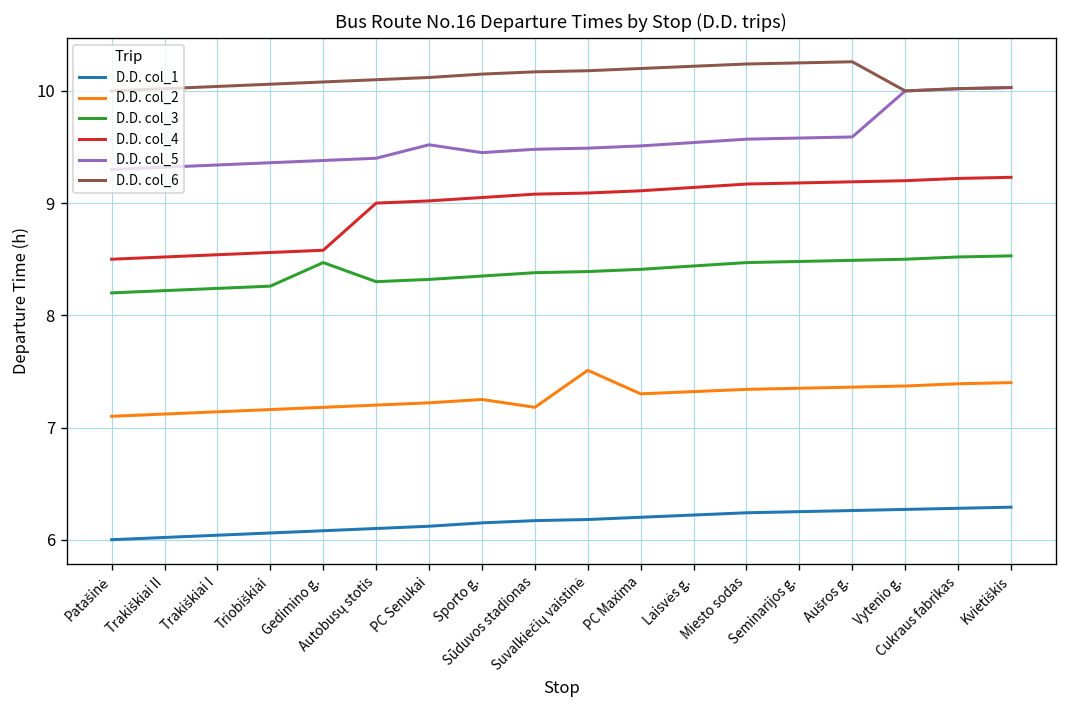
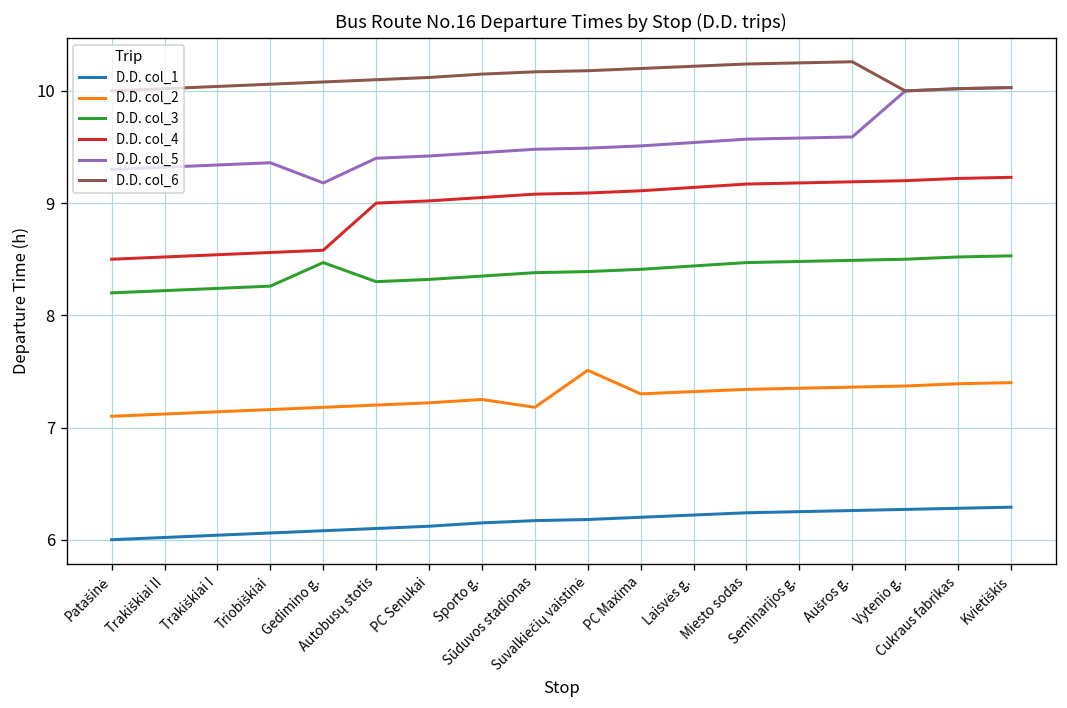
  {
    "D.D. col_1": {
      "Patašinė": 6.0,
      "Trakiškiai II": 6.0,
      "Trakiškiai I": 6.0,
      "Triobiškiai": 6.1,
      "Gedimino g.": 6.1,
      "Autobusų stotis": 6.1,
      "PC Senukai": 6.1,
      "Sporto g.": 6.2,
      "Sūduvos stadionas": 6.2,
      "Suvalkiečių vaistinė": 6.2,
      "PC Maxima": 6.2,
      "Laisvės g.": 6.2,
      "Miesto sodas": 6.2,
      "Seminarijos g.": 6.3,
      "Aušros g.": 6.3,
      "Vytenio g.": 6.3,
      "Cukraus fabrikas": 6.3,
      "Kvietiškis": 6.3
    },
    "D.D. col_2": {
      "Patašinė": 7.1,
      "Trakiškiai II": 7.1,
      "Trakiškiai I": 7.1,
      "Triobiškiai": 7.2,
      "Gedimino g.": 7.2,
      "Autobusų stotis": 7.2,
      "PC Senukai": 7.2,
      "Sporto g.": 7.3,
      "Sūduvos stadionas": 7.2,
      "Suvalkiečių vaistinė": 7.5,
      "PC Maxima": 7.3,
      "Laisvės g.": 7.3,
      "Miesto sodas": 7.3,
      "Seminarijos g.": 7.4,
      "Aušros g.": 7.4,
      "Vytenio g.": 7.4,
      "Cukraus fabrikas": 7.4,
      "Kvietiškis": 7.4
    },
    "D.D. col_3": {
      "Patašinė": 8.2,
      "Trakiškiai II": 8.2,
      "Trakiškiai I": 8.2,
      "Triobiškiai": 8.3,
      "Gedimino g.": 8.5,
      "Autobusų stotis": 8.3,
      "PC Senukai": 8.3,
      "Sporto g.": 8.4,
      "Sūduvos stadionas": 8.4,
      "Suvalkiečių vaistinė": 8.4,
      "PC Maxima": 8.4,
      "Laisvės g.": 8.4,
      "Miesto sodas": 8.5,
      "Seminarijos g.": 8.5,
      "Aušros g.": 8.5,
      "Vytenio g.": 8.5,
      "Cukraus fabrikas": 8.5,
      "Kvietiškis": 8.5
    },
    "D.D. col_4": {
      "Patašinė": 8.5,
      "Trakiškiai II": 8.5,
      "Trakiškiai I": 8.5,
      "Triobiškiai": 8.6,
      "Gedimino g.": 8.6,
      "Autobusų stotis": 9.0,
      "PC Senukai": 9.0,
      "Sporto g.": 9.1,
      "Sūduvos stadionas": 9.1,
      "Suvalkiečių vaistinė": 9.1,
      "PC Maxima": 9.1,
      "Laisvės g.": 9.1,
      "Miesto sodas": 9.2,
      "Seminarijos g.": 9.2,
      "Aušros g.": 9.2,
      "Vytenio g.": 9.2,
      "Cukraus fabrikas": 9.2,
      "Kvietiškis": 9.2
    },
    "D.D. col_5": {
      "Trakiškiai I": 9.3,
      "Triobiškiai": 9.4,
-     "Gedimino g.": 9.4,
+     "Gedimino g.": 9.2,
      "Autobusų stotis": 9.4,
-     "PC Senukai": 9.5,
+     "PC Senukai": 9.4,
      "Sporto g.": 9.5,
      "Sūduvos stadionas": 9.5,
      "Suvalkiečių vaistinė": 9.5,
      "PC Maxima": 9.5,
      "Laisvės g.": 9.5,
      "Miesto sodas": 9.6,
      "Seminarijos g.": 9.6,
      "Aušros g.": 9.6
    },
    "D.D. col_6": {
      "Trakiškiai I": 10.0,
      "Triobiškiai": 10.1,
      "Gedimino g.": 10.1,
      "Autobusų stotis": 10.1,
      "PC Senukai": 10.1,
      "Sporto g.": 10.2,
      "Sūduvos stadionas": 10.2,
      "Suvalkiečių vaistinė": 10.2,
      "PC Maxima": 10.2,
      "Laisvės g.": 10.2,
      "Miesto sodas": 10.2,
      "Seminarijos g.": 10.3,
      "Aušros g.": 10.3
    }
  }
